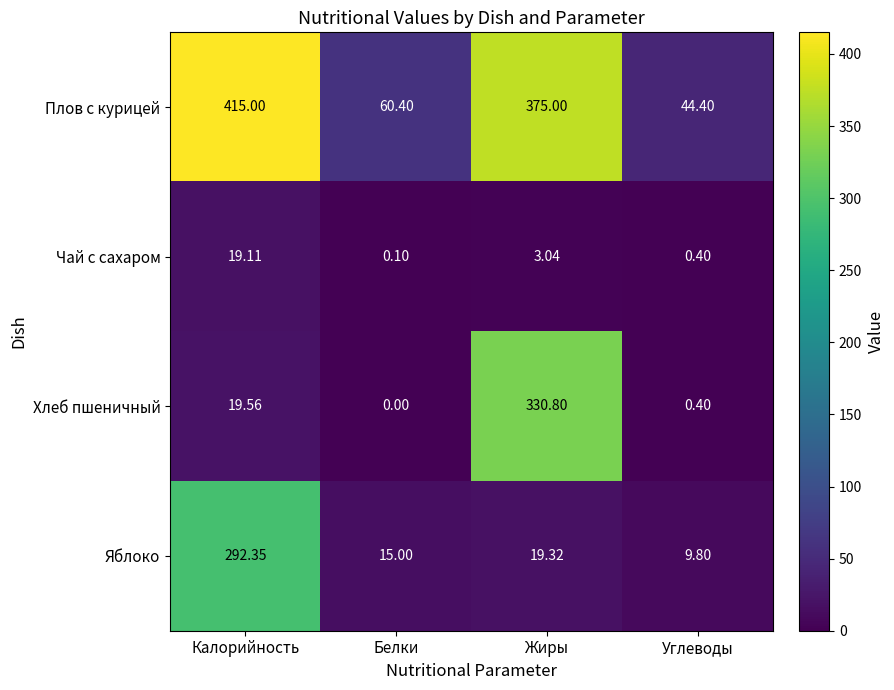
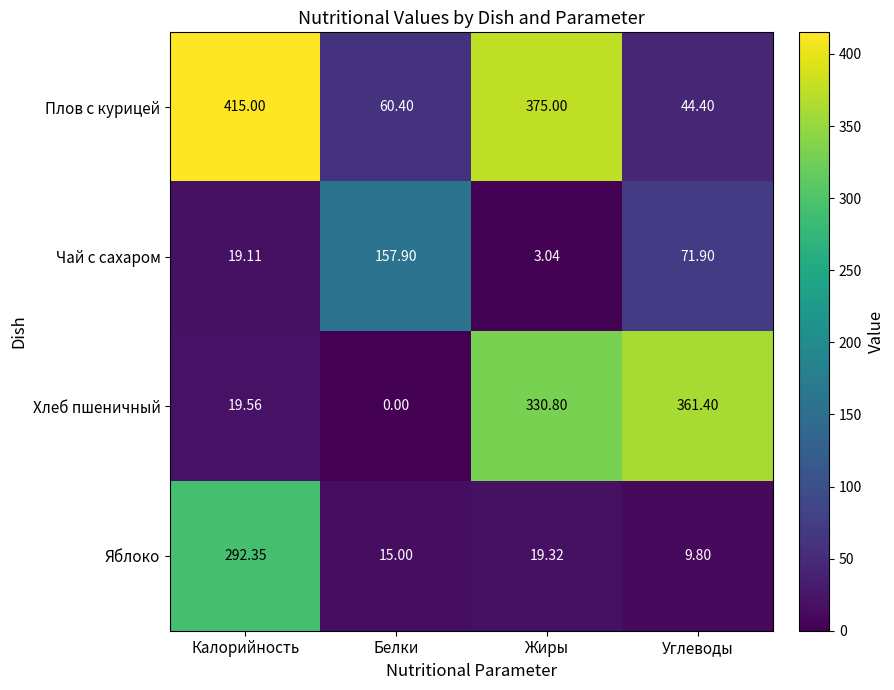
  {
    "Плов с курицей": {
      "Калорийность": 415.00,
      "Белки": 60.40,
      "Жиры": 375.00,
      "Углеводы": 44.40
    },
    "Чай с сахаром": {
      "Калорийность": 19.11,
-     "Белки": 0.10,
+     "Белки": 157.90,
      "Жиры": 3.04,
-     "Углеводы": 0.40
+     "Углеводы": 71.90
    },
    "Хлеб пшеничный": {
      "Калорийность": 19.56,
      "Белки": 0.00,
      "Жиры": 330.80,
-     "Углеводы": 0.40
+     "Углеводы": 361.40
    },
    "Яблоко": {
      "Калорийность": 292.35,
      "Белки": 15.00,
      "Жиры": 19.32,
      "Углеводы": 9.80
    }
  }
